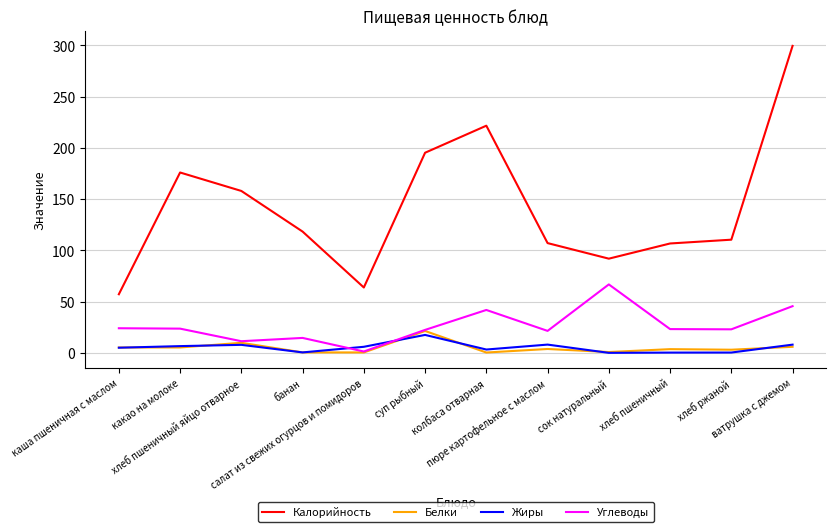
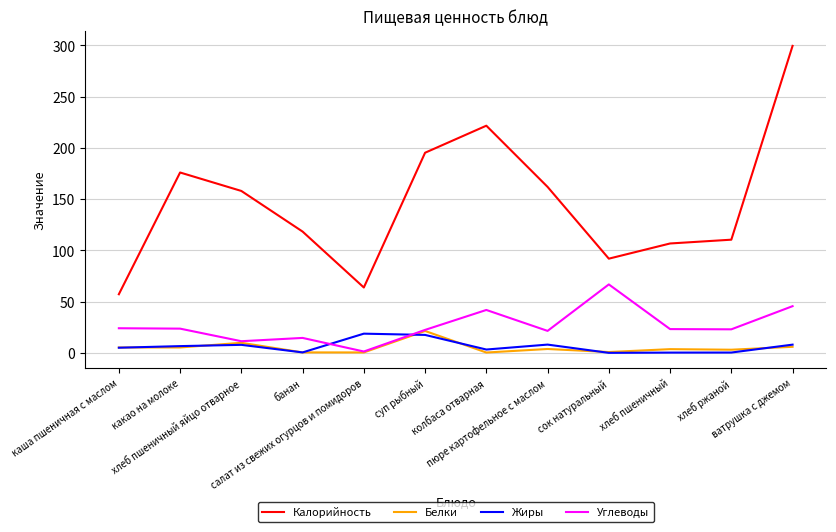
  {
    "Калорийность": {
      "каша пшеничная с маслом": 57,
      "какао на молоке": 176,
      "хлеб пшеничный яйцо отварное": 158,
      "банан": 118,
      "салат из свежих огурцов и помидоров": 64,
      "суп рыбный": 195,
      "колбаса отварная": 222,
-     "пюре картофельное с маслом": 107,
+     "пюре картофельное с маслом": 162,
      "сок натуральный": 92,
      "хлеб пшеничный": 107,
      "хлеб ржаной": 111,
      "ватрушка с джемом": 299
    },
    "Белки": {
      "колбаса отварная": 1,
      "пюре картофельное с маслом": 4,
      "хлеб пшеничный": 4,
      "хлеб ржаной": 3
    },
    "Жиры": {
-     "салат из свежих огурцов и помидоров": 6,
+     "салат из свежих огурцов и помидоров": 19,
      "суп рыбный": 18,
      "колбаса отварная": 3,
      "пюре картофельное с маслом": 8,
      "хлеб пшеничный": 0,
      "хлеб ржаной": 1
    },
    "Углеводы": {
      "каша пшеничная с маслом": 24,
      "какао на молоке": 24,
      "банан": 15,
      "колбаса отварная": 42,
      "пюре картофельное с маслом": 22,
      "сок натуральный": 67,
      "хлеб пшеничный": 23,
      "хлеб ржаной": 23,
      "ватрушка с джемом": 46
    }
  }
